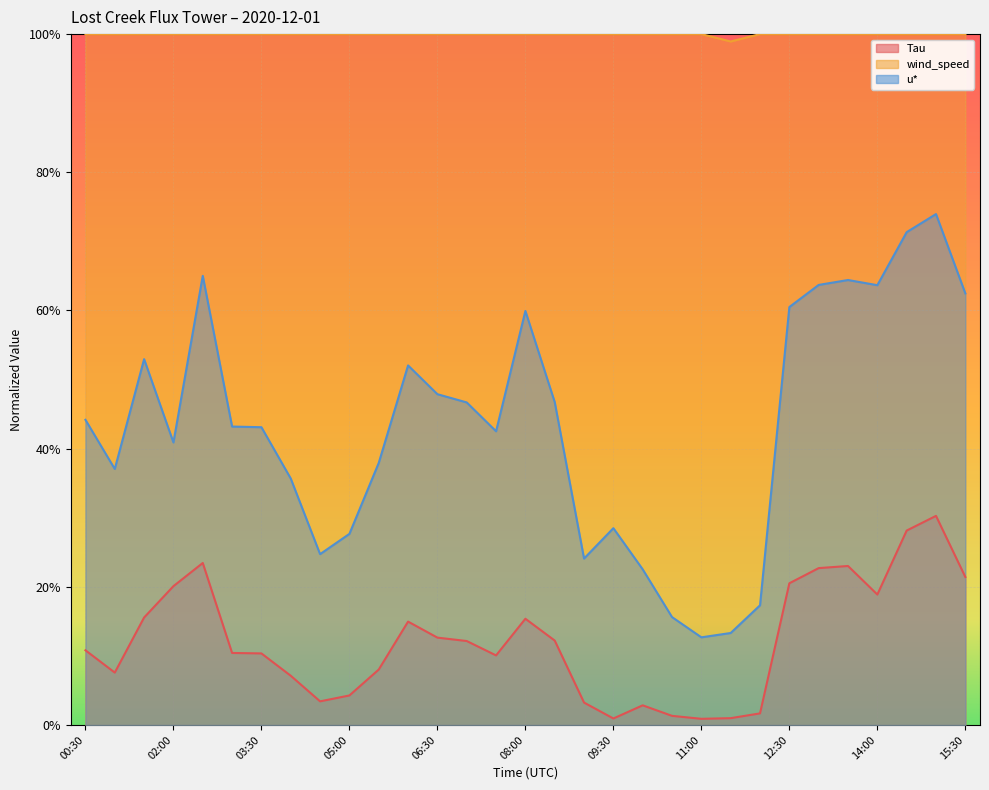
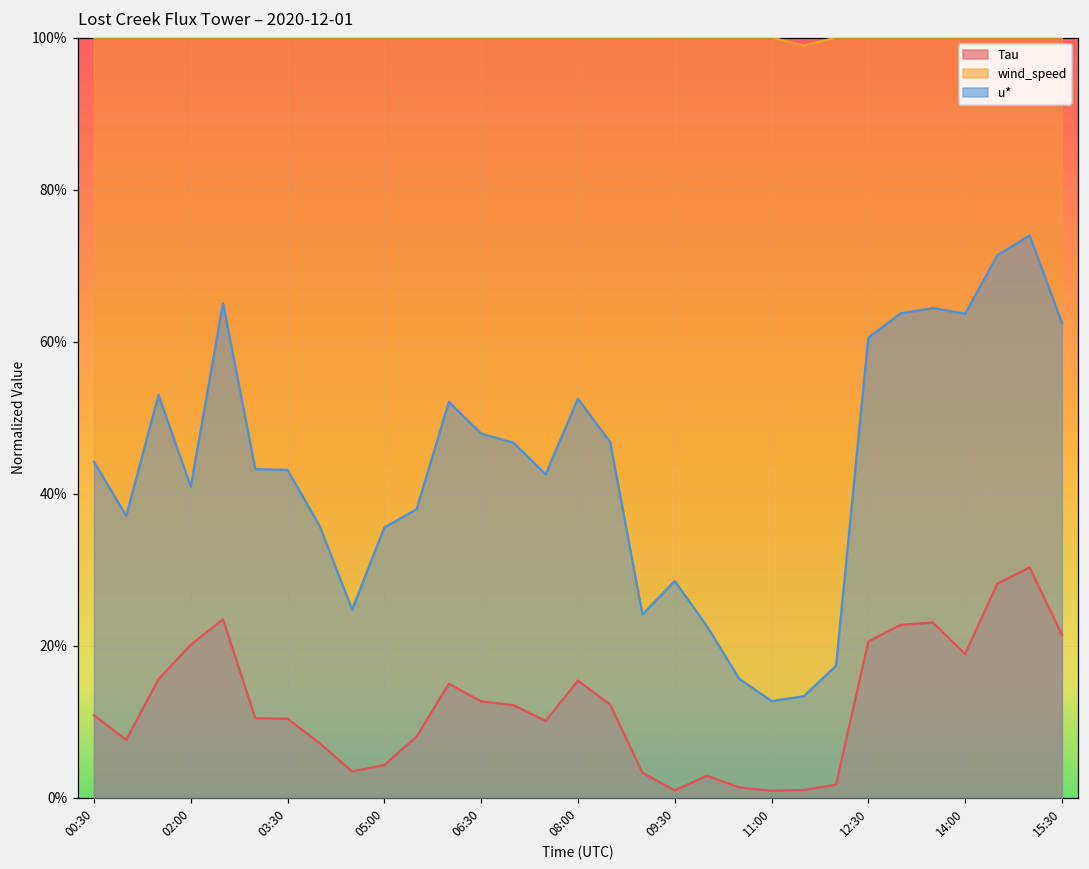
  {
    "u*": {
      "00:30": "44%",
      "02:00": "41%",
      "03:30": "43%",
-     "05:00": "28%",
+     "05:00": "36%",
      "06:30": "48%",
-     "08:00": "60%",
+     "08:00": "52%",
      "09:30": "28%",
      "11:00": "13%",
      "12:30": "60%",
      "14:00": "64%",
      "15:30": "62%"
    }
  }
